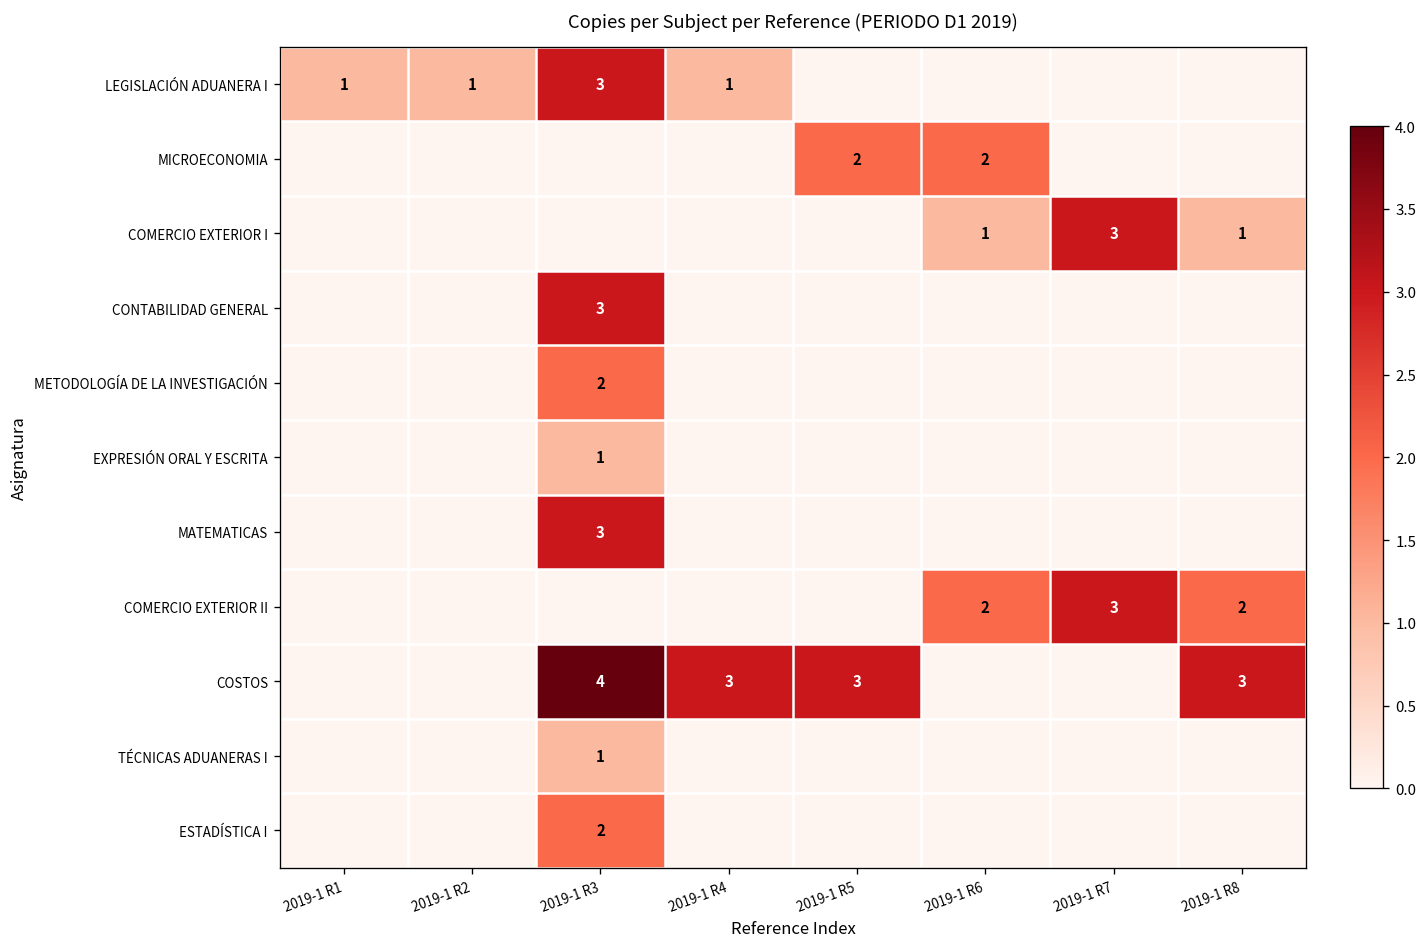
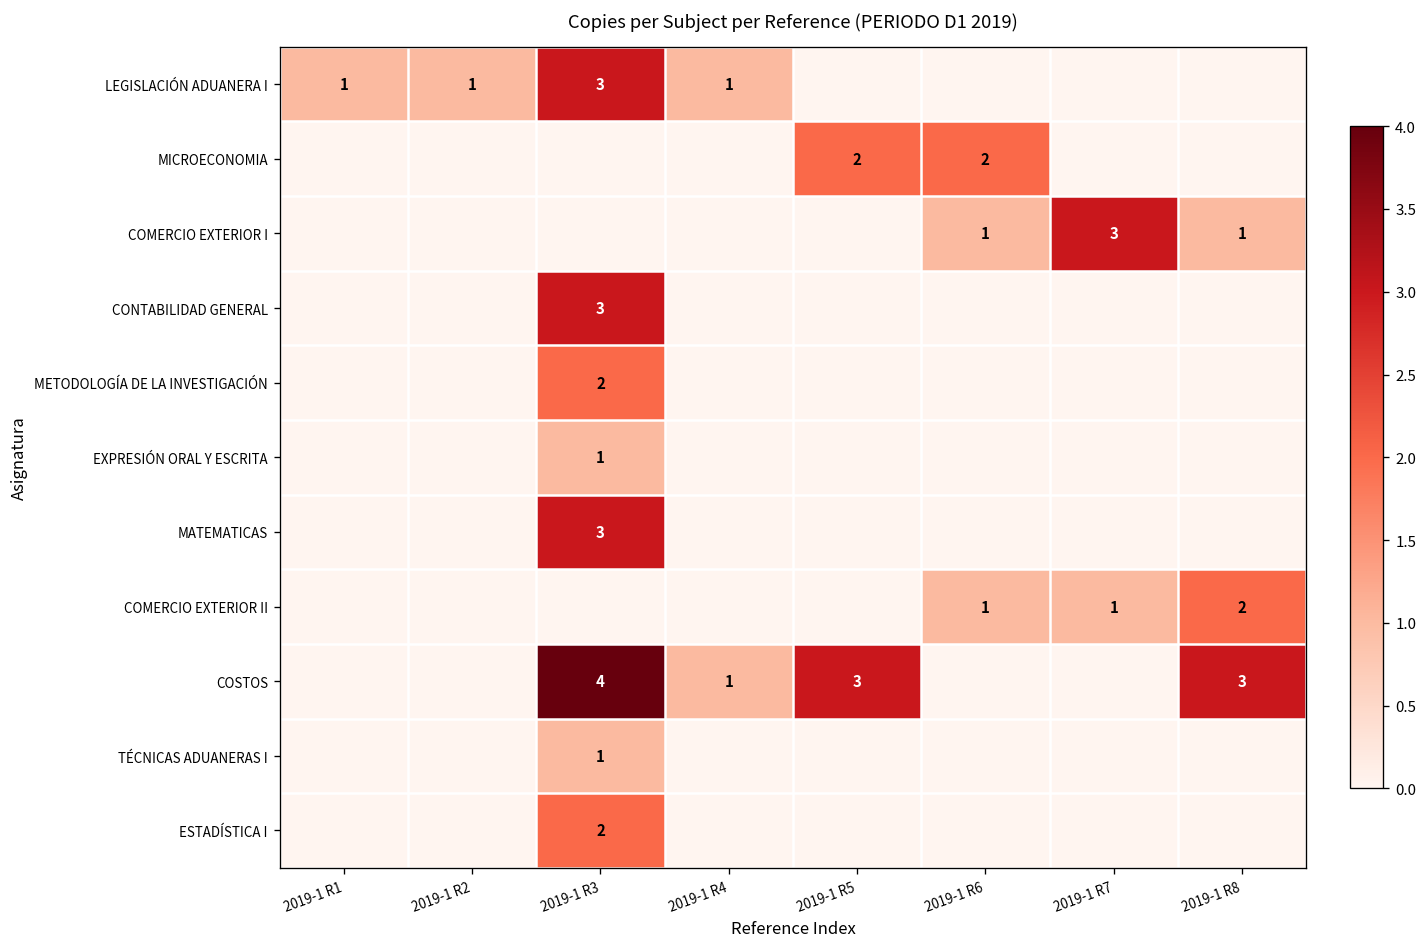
  {
    "LEGISLACIÓN ADUANERA I": {
      "2019-1 R1": 1,
      "2019-1 R2": 1,
      "2019-1 R3": 3,
      "2019-1 R4": 1
    },
    "MICROECONOMIA": {
      "2019-1 R5": 2,
      "2019-1 R6": 2
    },
    "COMERCIO EXTERIOR I": {
      "2019-1 R6": 1,
      "2019-1 R7": 3,
      "2019-1 R8": 1
    },
    "CONTABILIDAD GENERAL": {
      "2019-1 R3": 3
    },
    "METODOLOGÍA DE LA INVESTIGACIÓN": {
      "2019-1 R3": 2
    },
    "EXPRESIÓN ORAL Y ESCRITA": {
      "2019-1 R3": 1
    },
    "MATEMATICAS": {
      "2019-1 R3": 3
    },
    "COMERCIO EXTERIOR II": {
-     "2019-1 R6": 2,
-     "2019-1 R7": 3,
+     "2019-1 R6": 1,
+     "2019-1 R7": 1,
      "2019-1 R8": 2
    },
    "COSTOS": {
      "2019-1 R3": 4,
-     "2019-1 R4": 3,
+     "2019-1 R4": 1,
      "2019-1 R5": 3,
      "2019-1 R8": 3
    },
    "TÉCNICAS ADUANERAS I": {
      "2019-1 R3": 1
    },
    "ESTADÍSTICA I": {
      "2019-1 R3": 2
    }
  }
